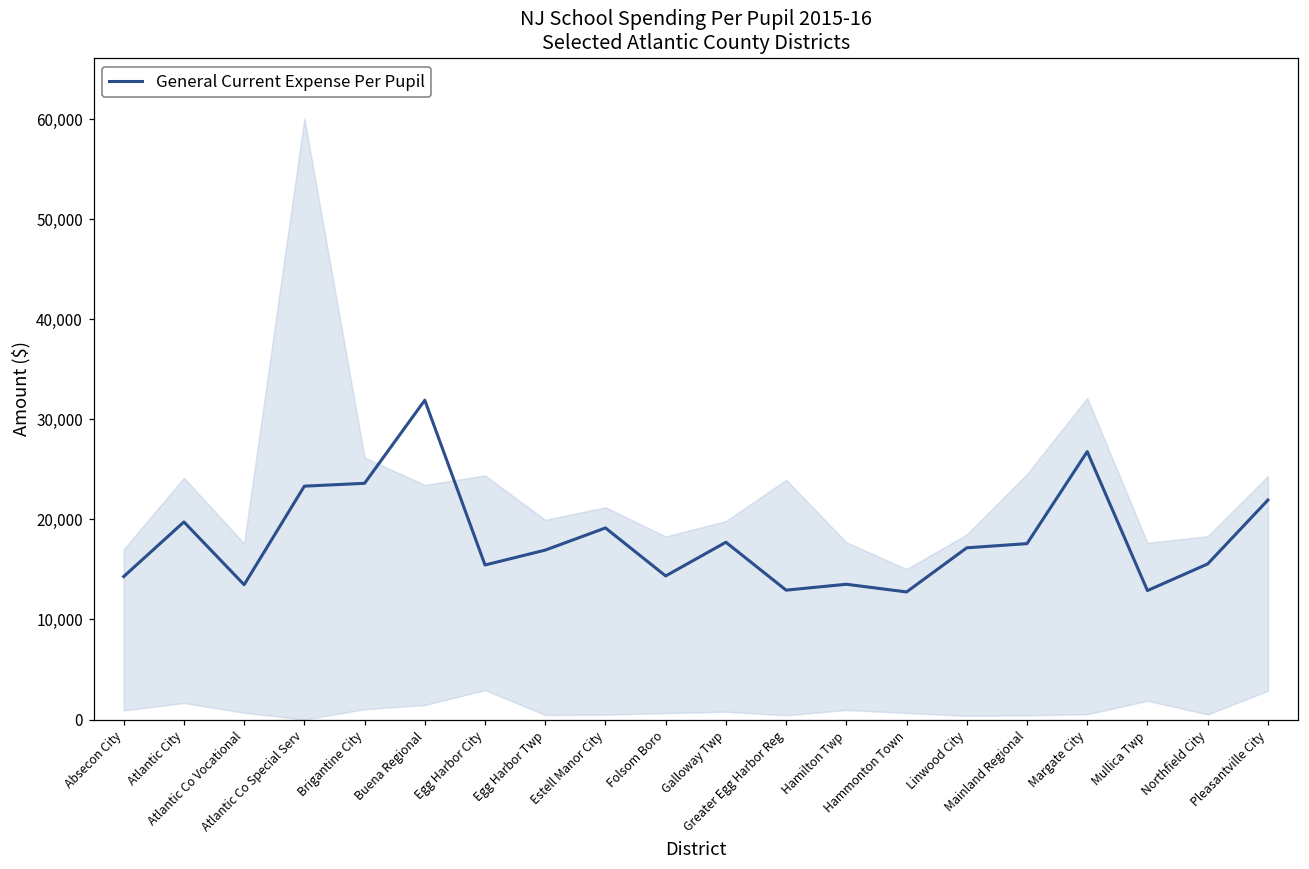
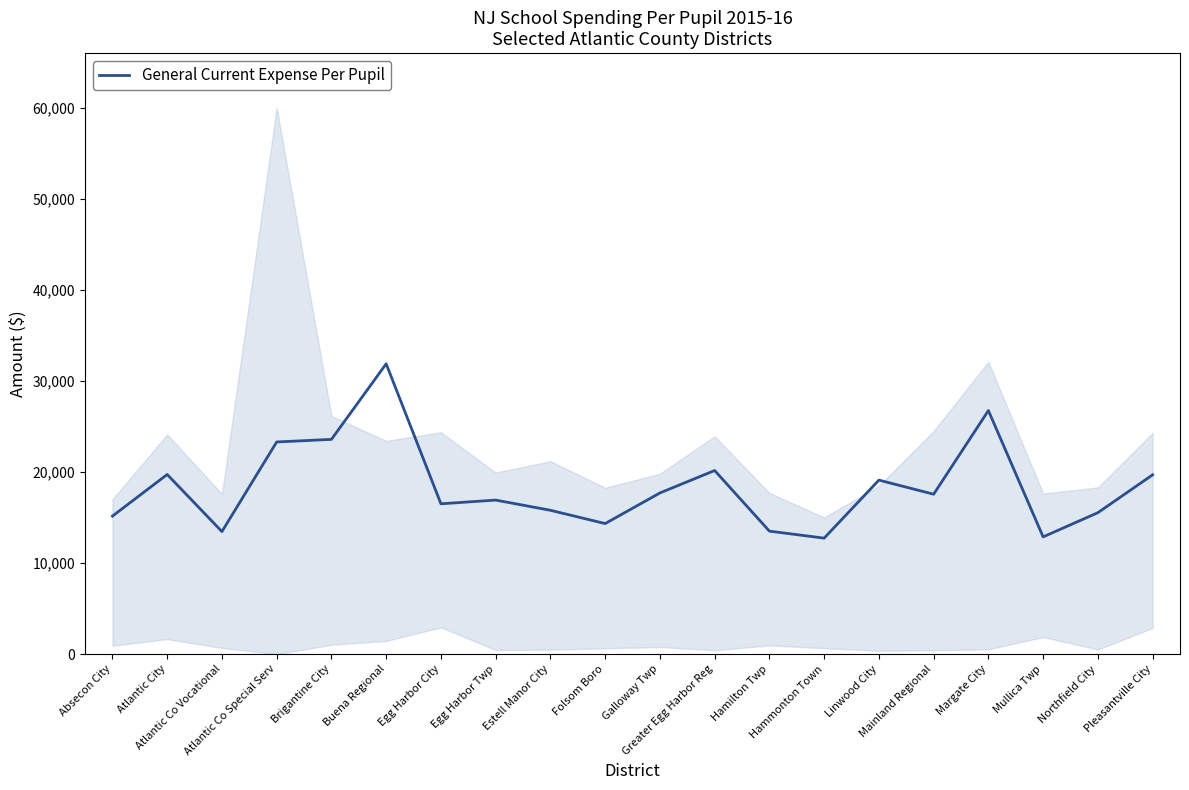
  {
    "General Current Expense Per Pupil": {
-     "Absecon City": "14,000",
+     "Absecon City": "15,000",
      "Atlantic City": "20,000",
      "Atlantic Co Vocational": "13,000",
      "Atlantic Co Special Serv": "23,000",
      "Brigantine City": "24,000",
      "Buena Regional": "32,000",
-     "Egg Harbor City": "15,000",
+     "Egg Harbor City": "17,000",
      "Egg Harbor Twp": "17,000",
-     "Estell Manor City": "19,000",
+     "Estell Manor City": "16,000",
      "Folsom Boro": "14,000",
      "Galloway Twp": "18,000",
-     "Greater Egg Harbor Reg": "13,000",
+     "Greater Egg Harbor Reg": "20,000",
      "Hamilton Twp": "14,000",
      "Hammonton Town": "13,000",
-     "Linwood City": "17,000",
+     "Linwood City": "19,000",
      "Mainland Regional": "18,000",
      "Margate City": "27,000",
      "Mullica Twp": "13,000",
      "Northfield City": "16,000",
-     "Pleasantville City": "22,000"
+     "Pleasantville City": "20,000"
    }
  }
